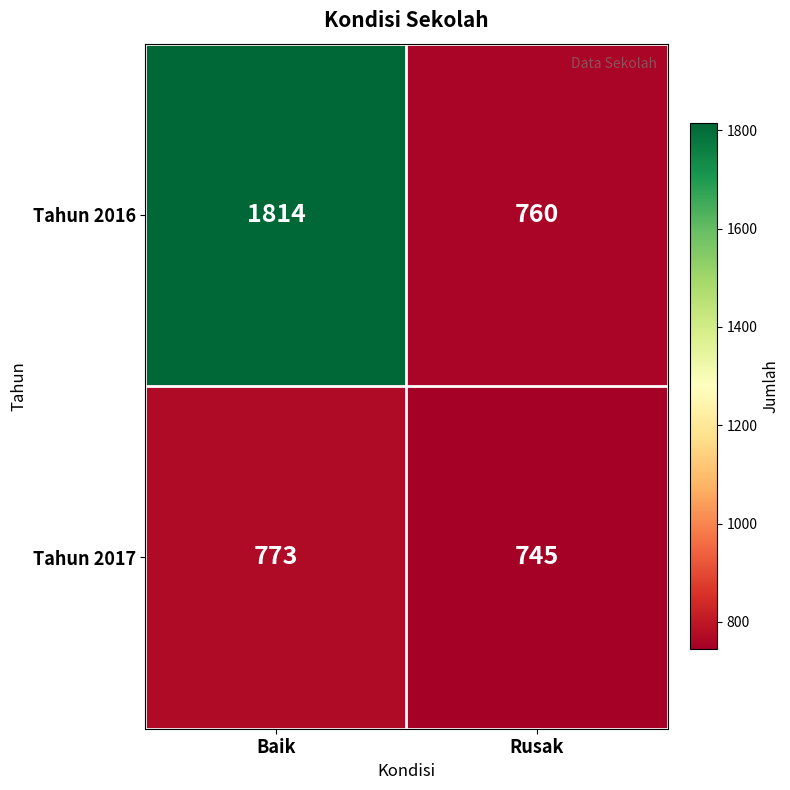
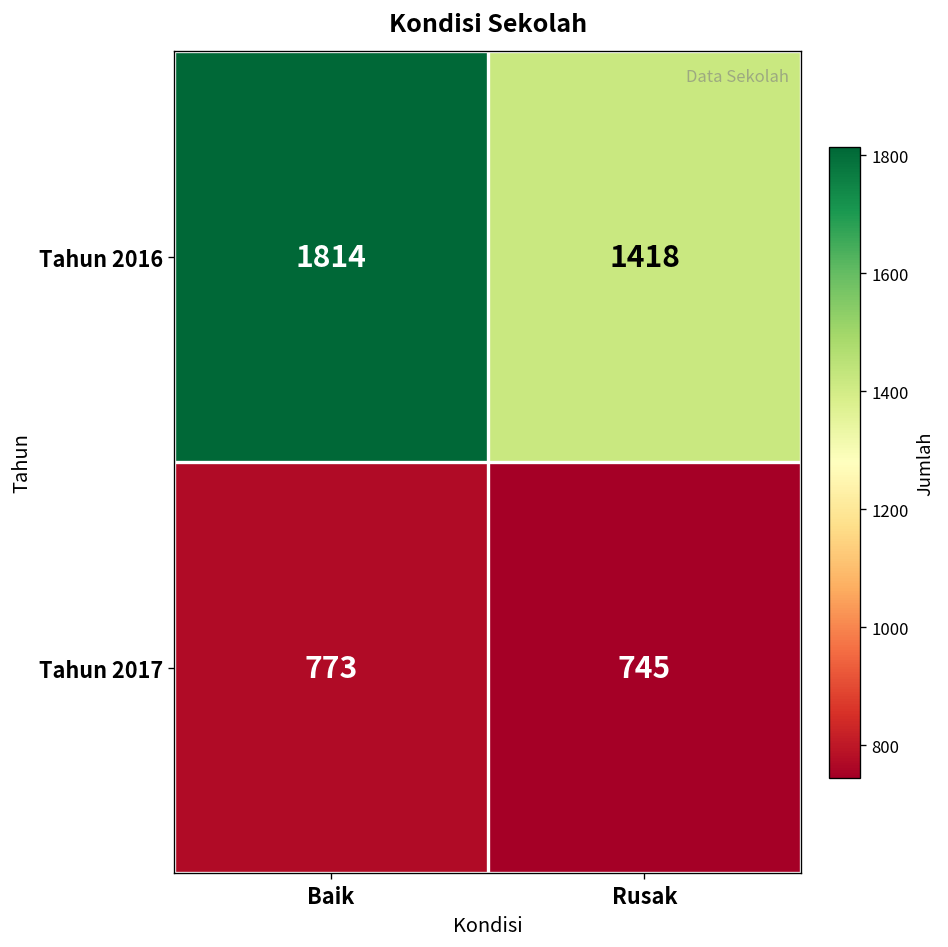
  {
    "Tahun 2016": {
      "Baik": 1814,
-     "Rusak": 760
+     "Rusak": 1418
    },
    "Tahun 2017": {
      "Baik": 773,
      "Rusak": 745
    }
  }
